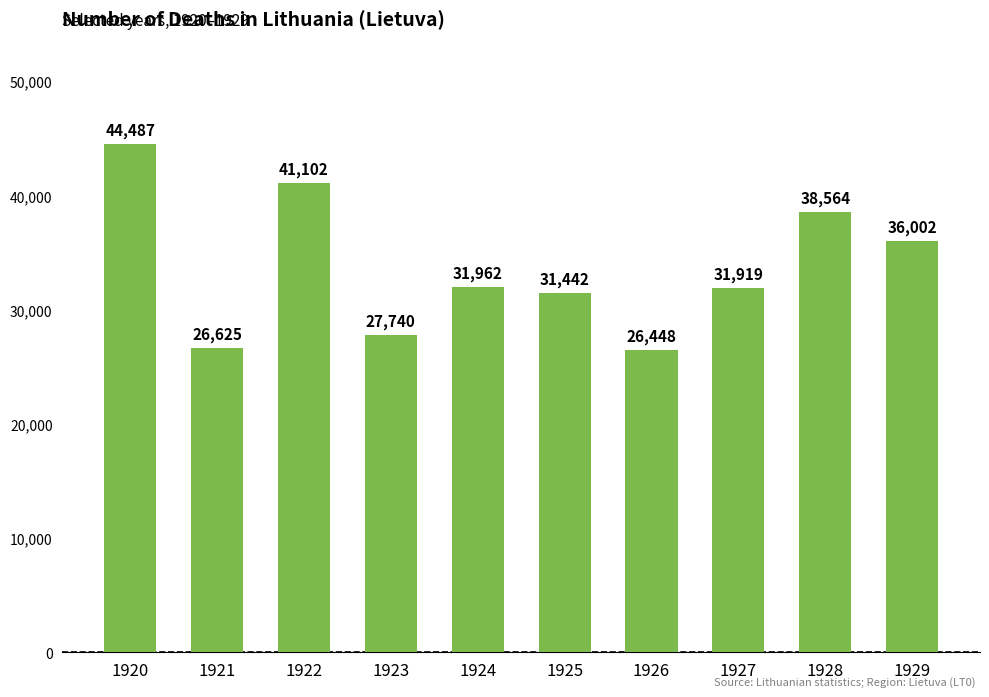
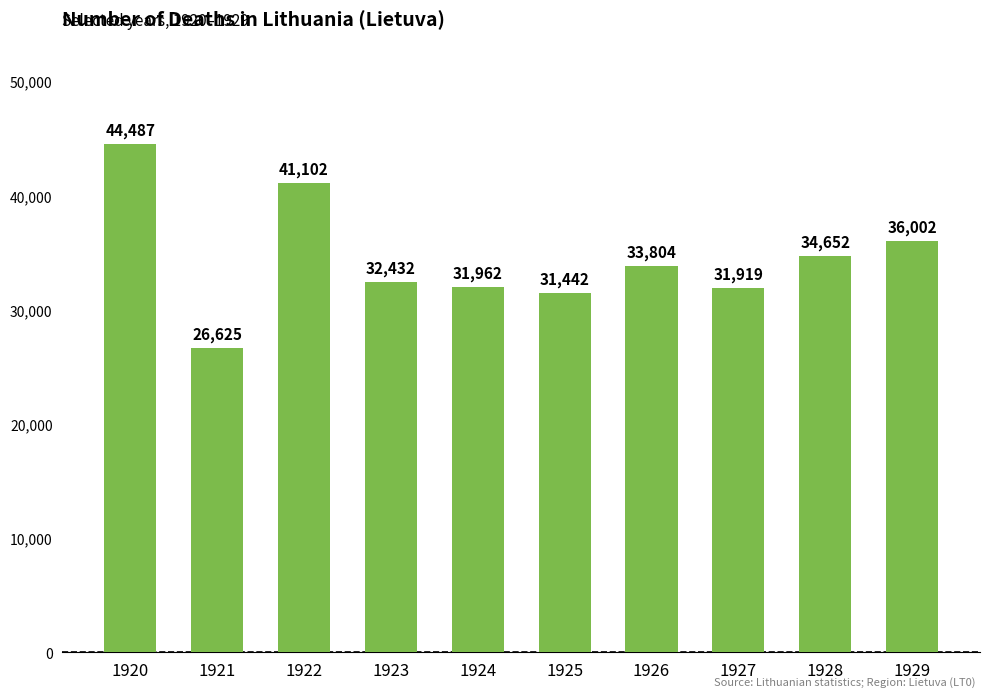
  {
    "1920": "44,487",
    "1921": "26,625",
    "1922": "41,102",
-   "1923": "27,740",
+   "1923": "32,432",
    "1924": "31,962",
    "1925": "31,442",
-   "1926": "26,448",
+   "1926": "33,804",
    "1927": "31,919",
-   "1928": "38,564",
+   "1928": "34,652",
    "1929": "36,002"
  }
